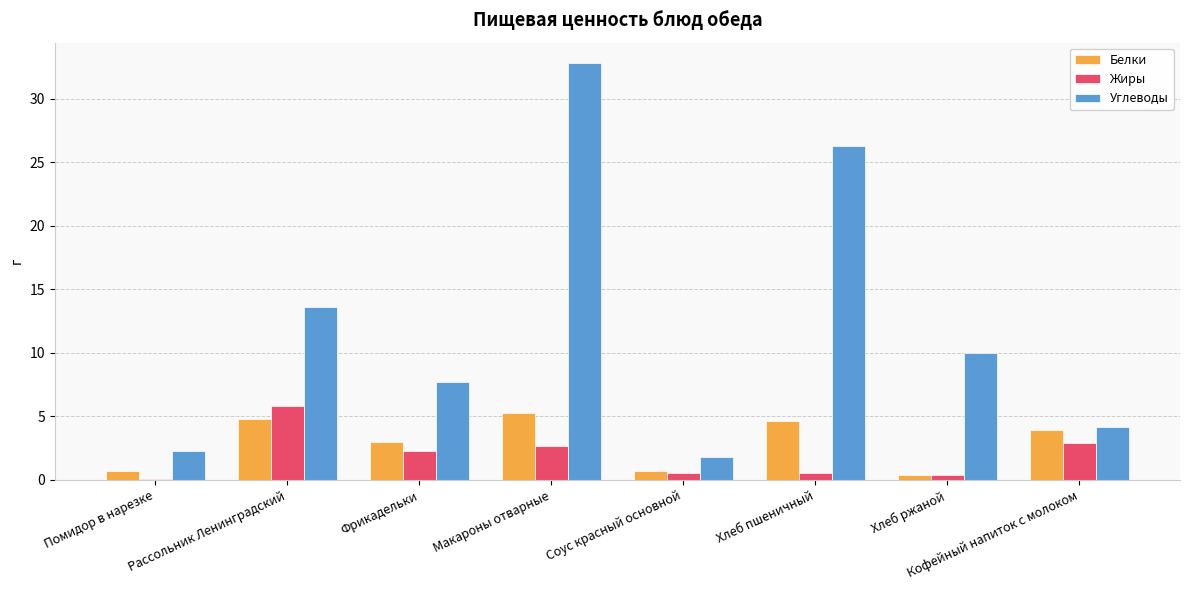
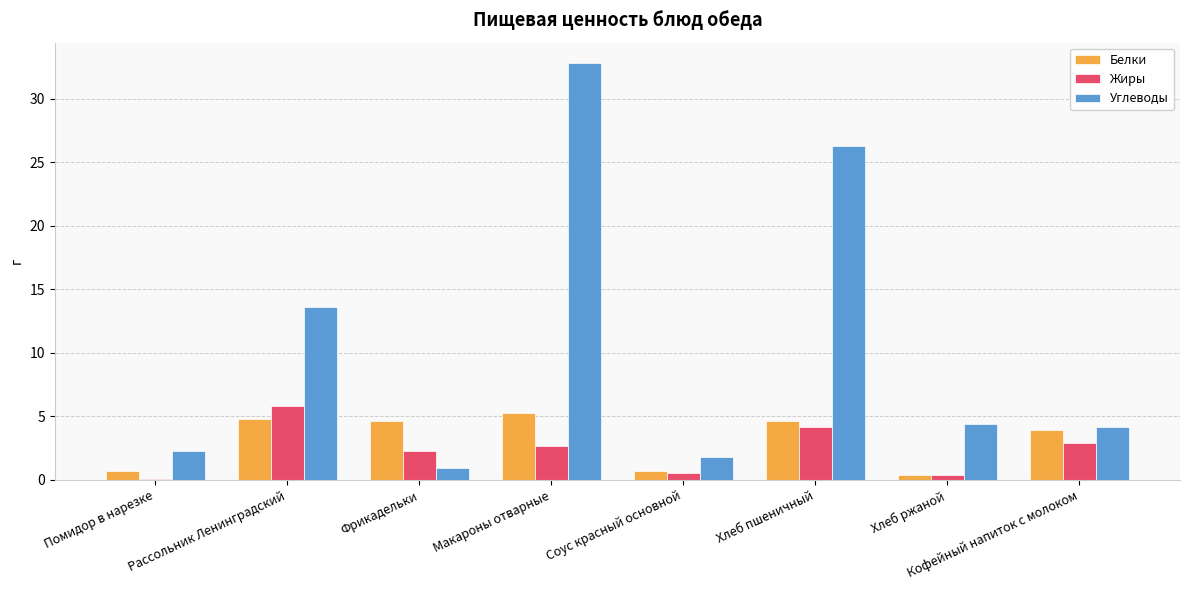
  {
    "Белки": {
      "Помидор в нарезке": 0.7,
      "Рассольник Ленинградский": 4.8,
-     "Фрикадельки": 3.0,
+     "Фрикадельки": 4.6,
      "Макароны отварные": 5.3,
      "Соус красный основной": 0.7,
      "Хлеб пшеничный": 4.6,
      "Хлеб ржаной": 0.4,
      "Кофейный напиток с молоком": 3.9
    },
    "Жиры": {
      "Рассольник Ленинградский": 5.8,
      "Фрикадельки": 2.3,
      "Макароны отварные": 2.7,
      "Соус красный основной": 0.5,
-     "Хлеб пшеничный": 0.5,
+     "Хлеб пшеничный": 4.2,
      "Хлеб ржаной": 0.4,
      "Кофейный напиток с молоком": 2.9
    },
    "Углеводы": {
      "Помидор в нарезке": 2.3,
      "Рассольник Ленинградский": 13.6,
-     "Фрикадельки": 7.7,
+     "Фрикадельки": 0.9,
      "Макароны отварные": 32.8,
      "Соус красный основной": 1.8,
      "Хлеб пшеничный": 26.3,
-     "Хлеб ржаной": 10.0,
+     "Хлеб ржаной": 4.4,
      "Кофейный напиток с молоком": 4.2
    }
  }
